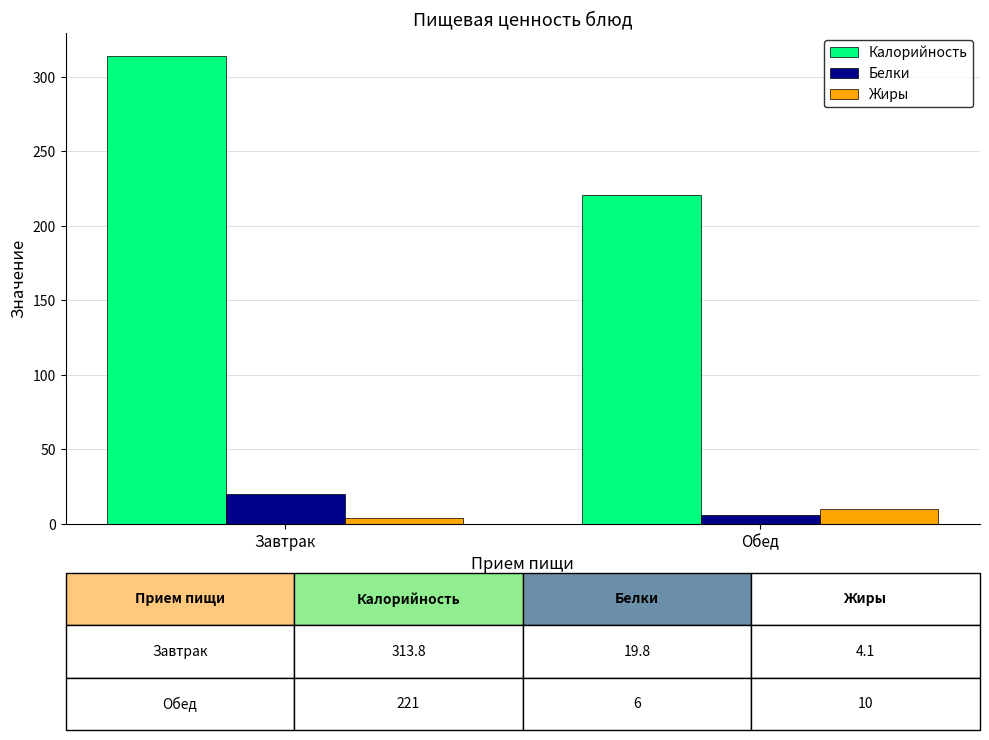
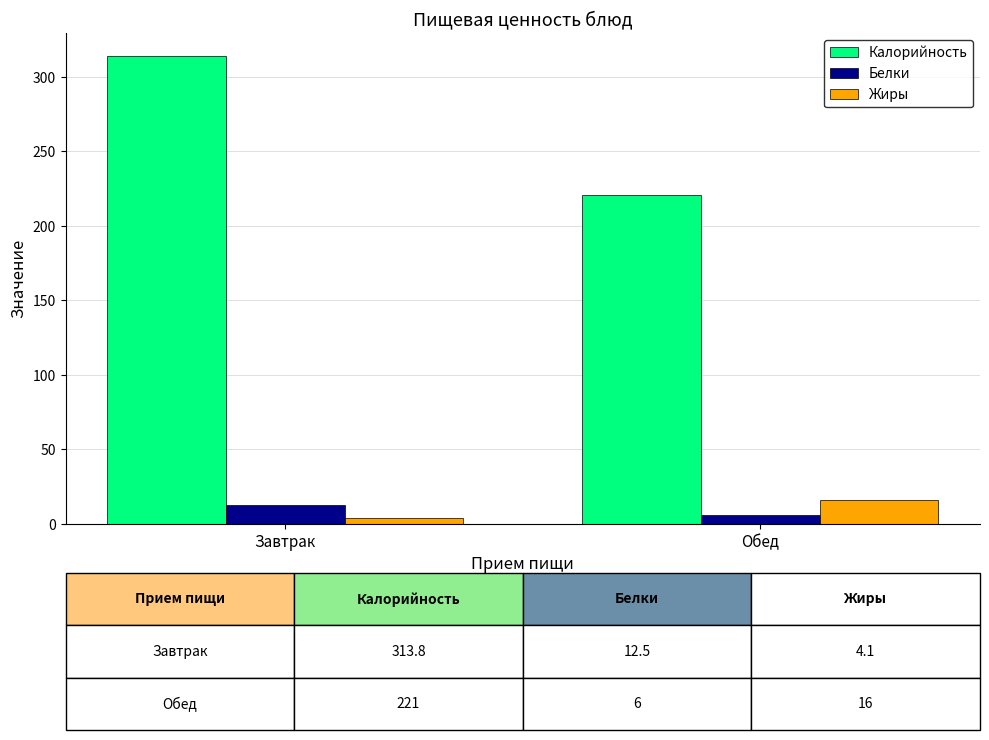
  {
    "Калорийность": {
      "Завтрак": 314,
      "Обед": 221
    },
    "Белки": {
-     "Завтрак": 19.8
+     "Завтрак": 12.5
    },
    "Жиры": {
-     "Обед": 10
+     "Обед": 16
    }
  }
